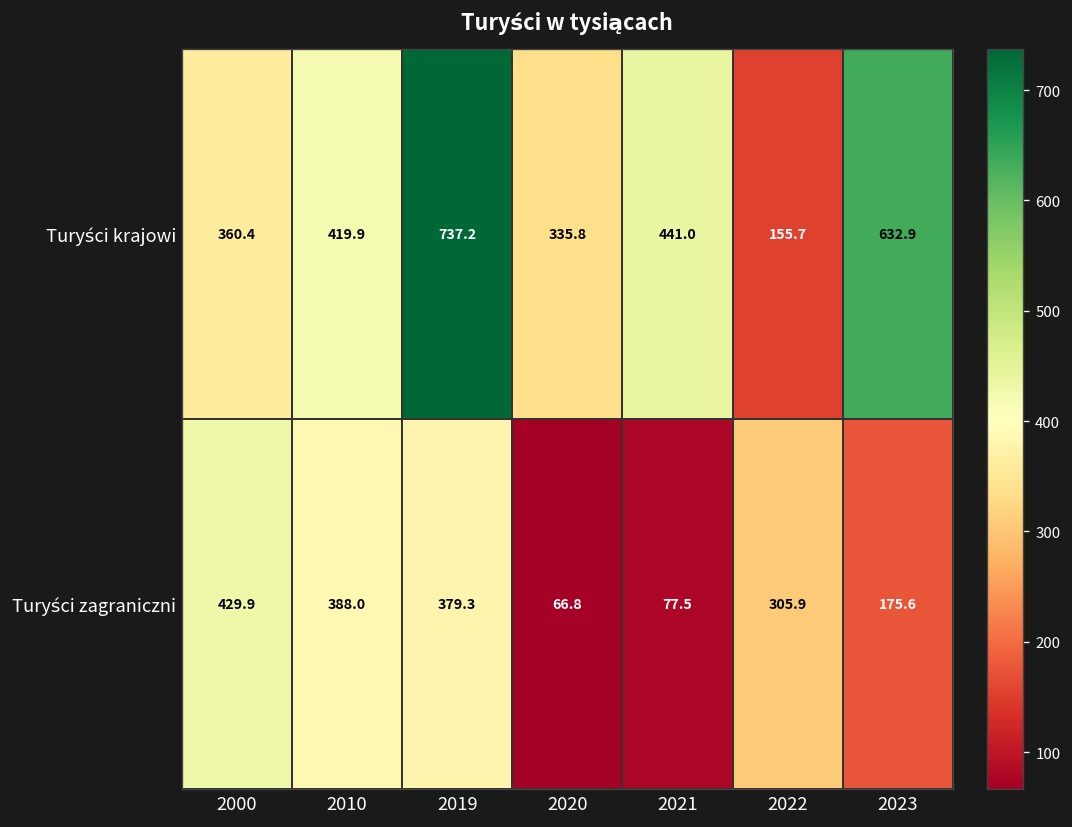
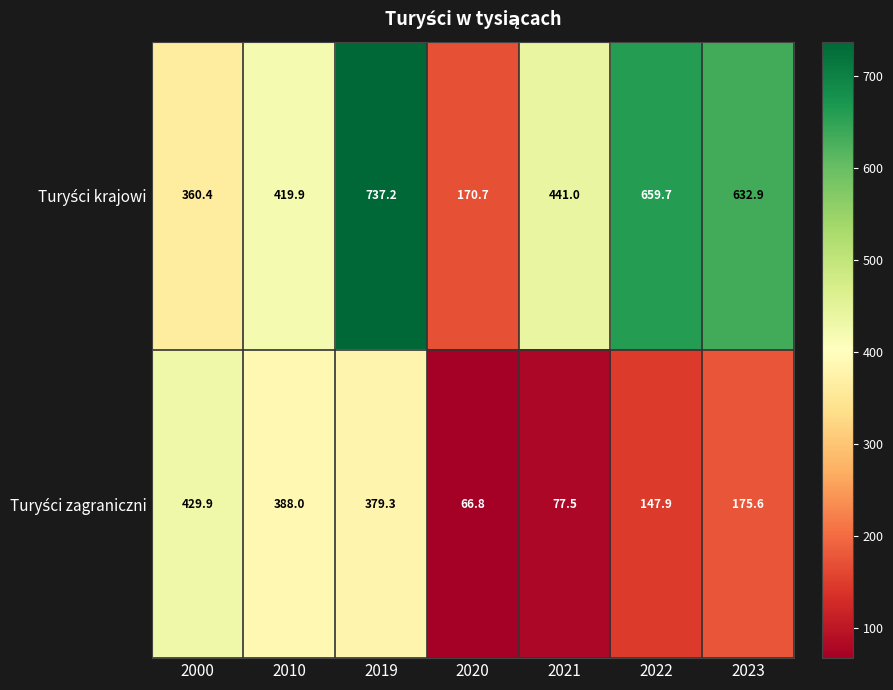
  {
    "Turyści krajowi": {
      "2000": 360.4,
      "2010": 419.9,
      "2019": 737.2,
-     "2020": 335.8,
+     "2020": 170.7,
      "2021": 441.0,
-     "2022": 155.7,
+     "2022": 659.7,
      "2023": 632.9
    },
    "Turyści zagraniczni": {
      "2000": 429.9,
      "2010": 388.0,
      "2019": 379.3,
      "2020": 66.8,
      "2021": 77.5,
-     "2022": 305.9,
+     "2022": 147.9,
      "2023": 175.6
    }
  }
